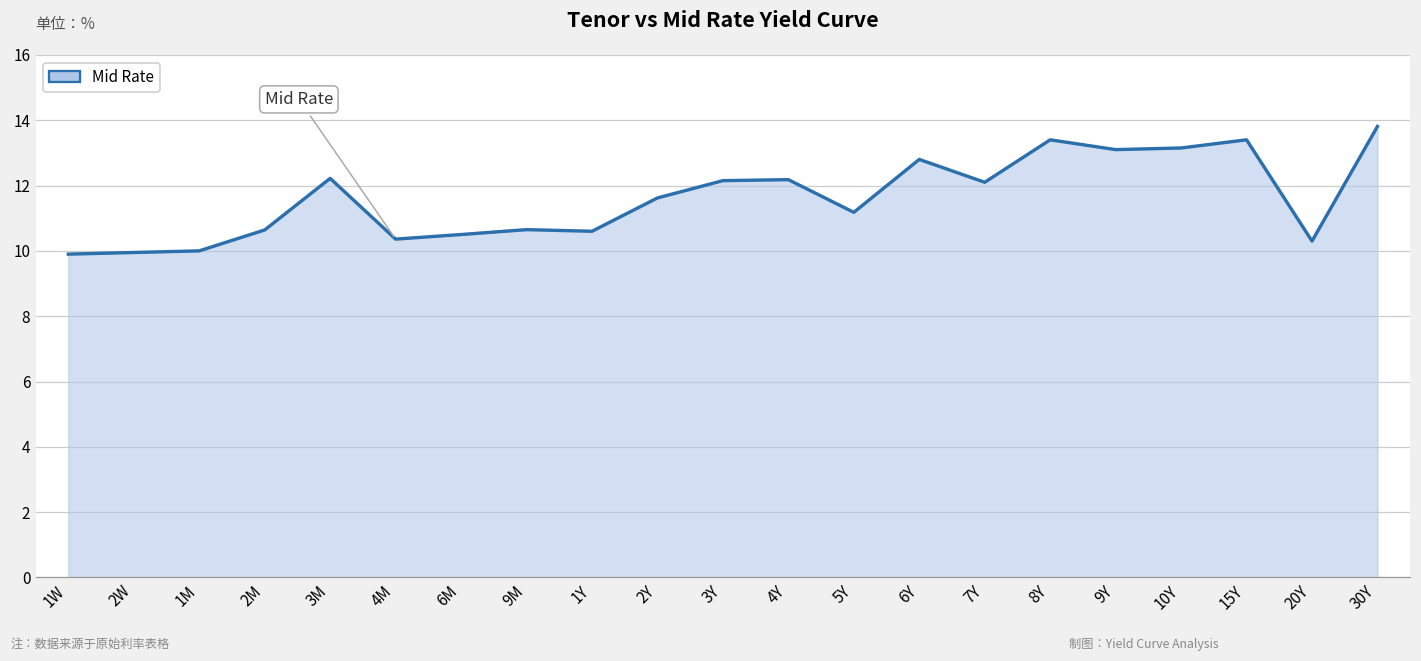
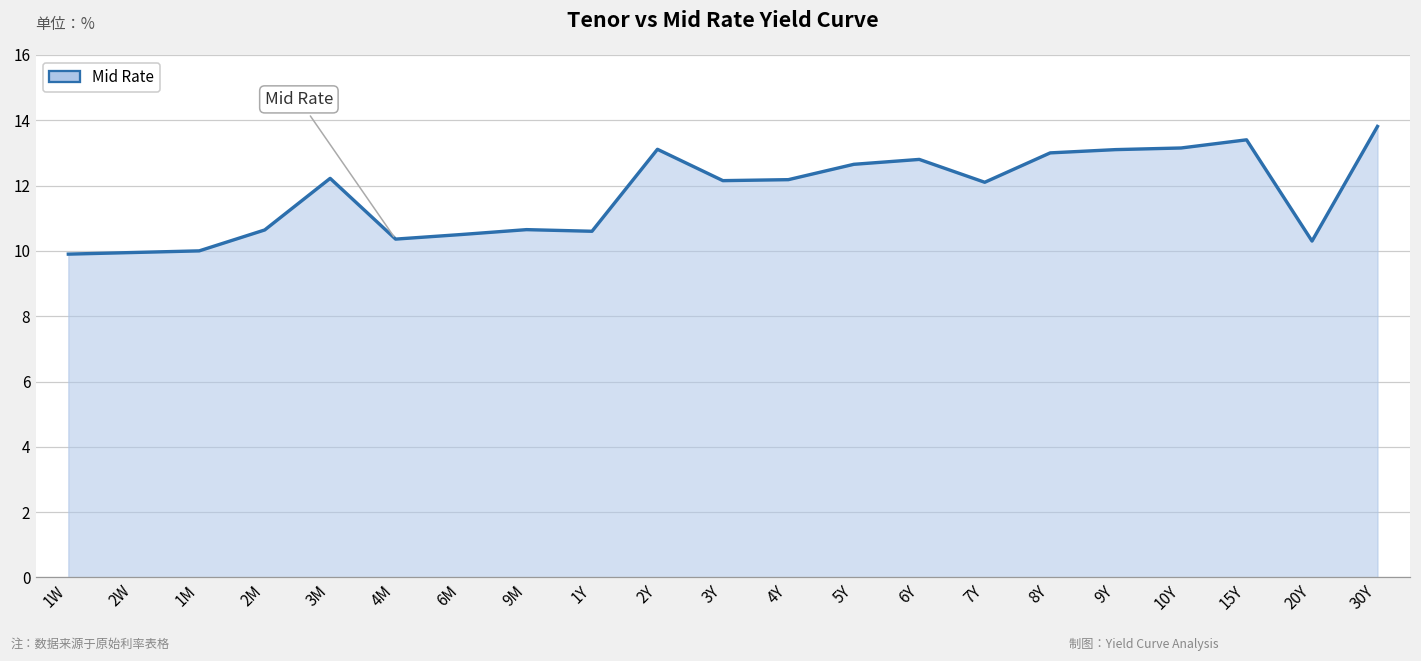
  {
    "1W": 9.9,
    "2W": 10.0,
    "1M": 10.0,
    "2M": 10.6,
    "3M": 12.2,
    "4M": 10.4,
    "6M": 10.5,
    "9M": 10.7,
    "1Y": 10.6,
-   "2Y": 11.6,
+   "2Y": 13.1,
    "3Y": 12.2,
    "4Y": 12.2,
-   "5Y": 11.2,
+   "5Y": 12.7,
    "6Y": 12.8,
    "7Y": 12.1,
-   "8Y": 13.4,
+   "8Y": 13.0,
    "9Y": 13.1,
    "10Y": 13.2,
    "15Y": 13.4,
    "20Y": 10.3,
    "30Y": 13.8
  }
